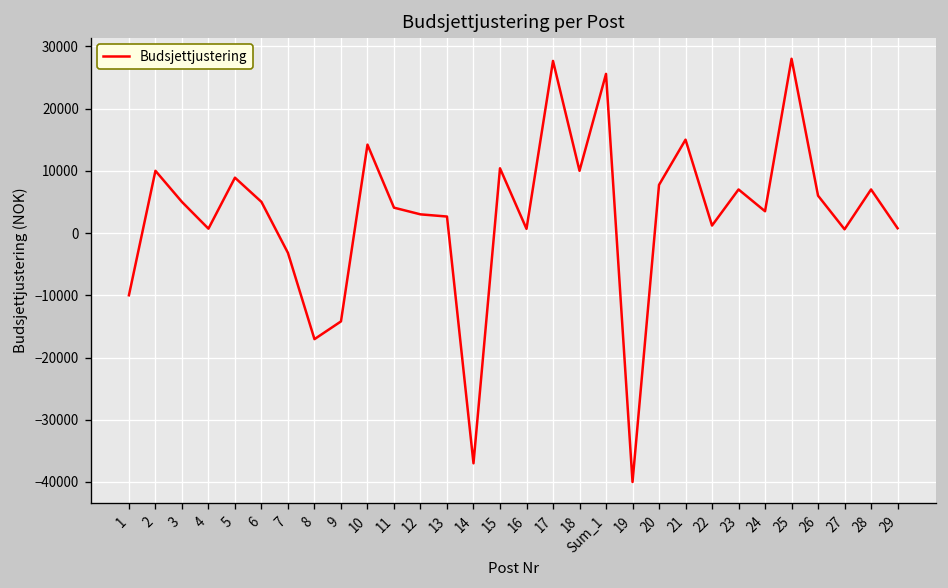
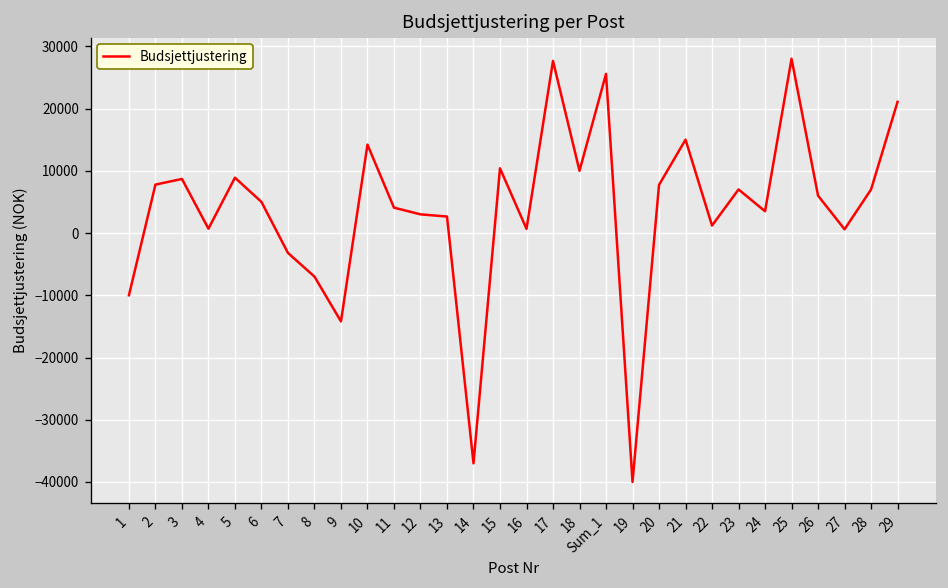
  {
    "1": -10000,
-   "2": 10000,
-   "3": 5000,
+   "2": 8000,
+   "3": 9000,
    "4": 1000,
    "5": 9000,
    "6": 5000,
    "7": -3000,
-   "8": -17000,
+   "8": -7000,
    "9": -14000,
    "10": 14000,
    "11": 4000,
    "12": 3000,
    "13": 3000,
    "14": -37000,
    "15": 10000,
    "16": 1000,
    "17": 28000,
    "18": 10000,
    "Sum_1": 26000,
    "19": -40000,
    "20": 8000,
    "21": 15000,
    "22": 1000,
    "23": 7000,
    "24": 4000,
    "25": 28000,
    "26": 6000,
    "27": 1000,
    "28": 7000,
-   "29": 1000
+   "29": 21000
  }
